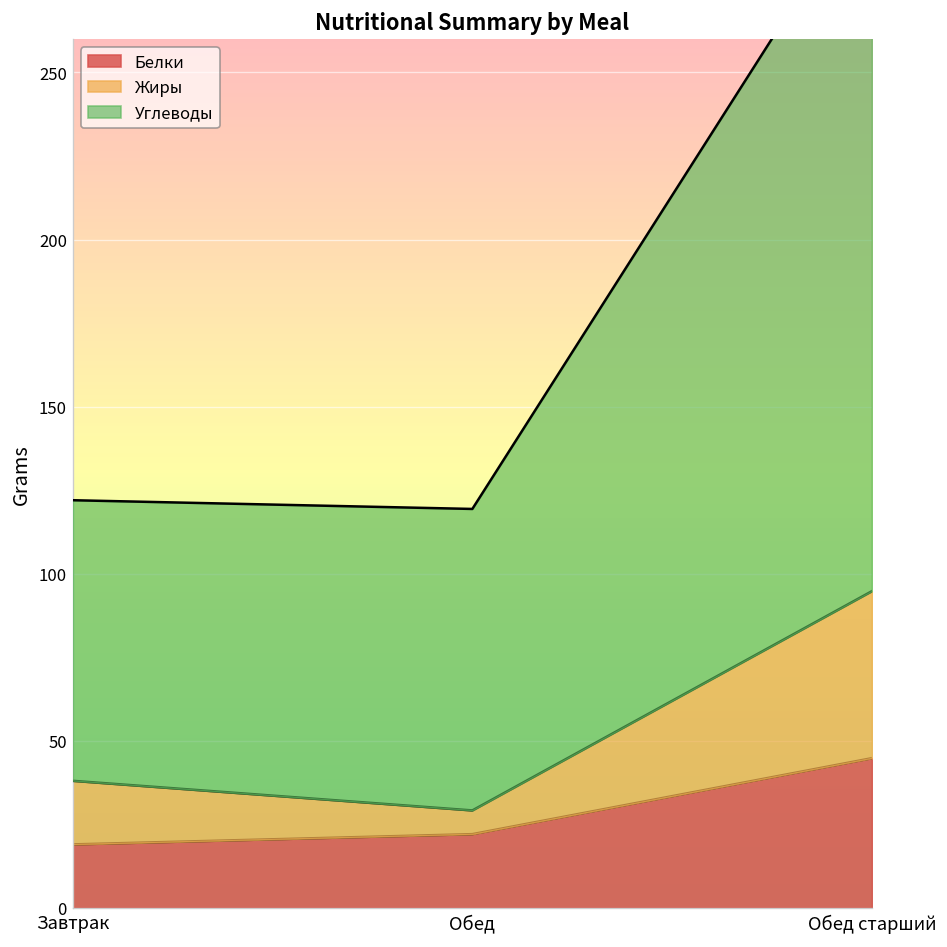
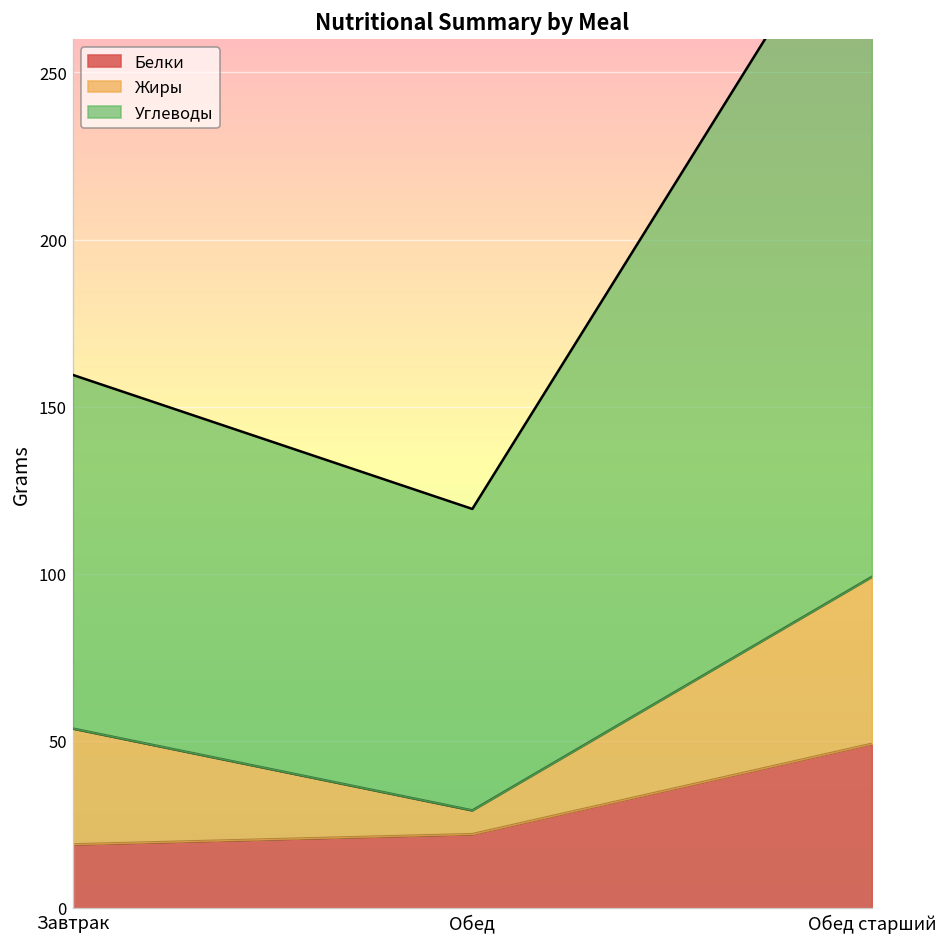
  {
    "Белки": {
      "Завтрак": 19,
      "Обед": 22,
-     "Обед старший": 45
+     "Обед старший": 49
    },
    "Жиры": {
-     "Завтрак": 19,
+     "Завтрак": 35,
      "Обед": 7,
      "Обед старший": 50
    },
    "Углеводы": {
-     "Завтрак": 84,
+     "Завтрак": 106,
      "Обед": 90
    }
  }
